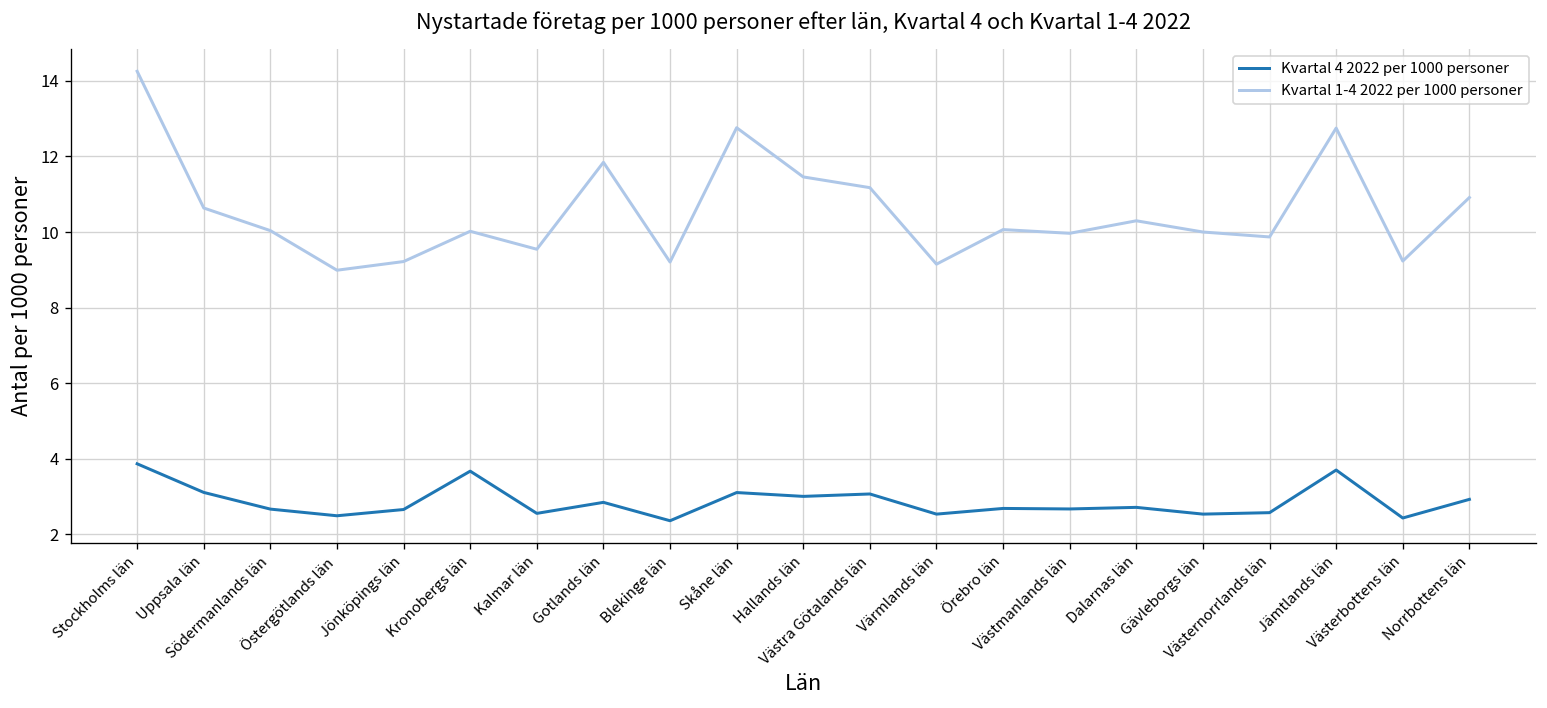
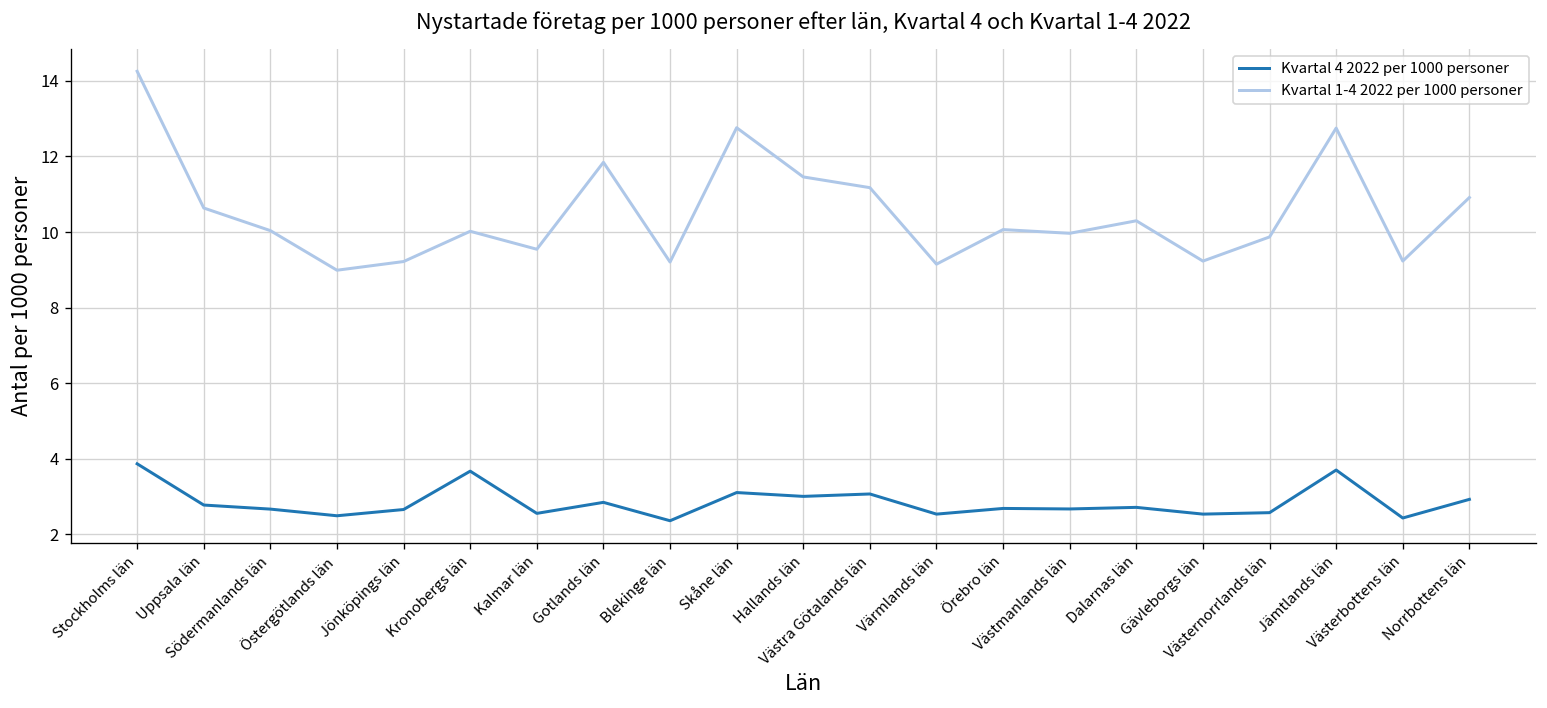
  {
    "Kvartal 4 2022 per 1000 personer": {
      "Stockholms län": 3.9,
-     "Uppsala län": 3.1,
+     "Uppsala län": 2.8,
      "Södermanlands län": 2.7,
      "Östergötlands län": 2.5,
      "Jönköpings län": 2.6,
      "Kronobergs län": 3.7,
      "Kalmar län": 2.5,
      "Gotlands län": 2.8,
      "Blekinge län": 2.4,
      "Skåne län": 3.1,
      "Hallands län": 3.0,
      "Västra Götalands län": 3.1,
      "Värmlands län": 2.5,
      "Örebro län": 2.7,
      "Västmanlands län": 2.7,
      "Dalarnas län": 2.7,
      "Gävleborgs län": 2.5,
      "Västernorrlands län": 2.6,
      "Jämtlands län": 3.7,
      "Västerbottens län": 2.4,
      "Norrbottens län": 2.9
    },
    "Kvartal 1-4 2022 per 1000 personer": {
      "Stockholms län": 14.3,
      "Uppsala län": 10.6,
      "Södermanlands län": 10.0,
      "Östergötlands län": 9.0,
      "Jönköpings län": 9.2,
      "Kronobergs län": 10.0,
      "Kalmar län": 9.5,
      "Gotlands län": 11.8,
      "Blekinge län": 9.2,
      "Skåne län": 12.8,
      "Hallands län": 11.5,
      "Västra Götalands län": 11.2,
      "Värmlands län": 9.1,
      "Örebro län": 10.1,
      "Västmanlands län": 10.0,
      "Dalarnas län": 10.3,
-     "Gävleborgs län": 10.0,
+     "Gävleborgs län": 9.2,
      "Västernorrlands län": 9.9,
      "Jämtlands län": 12.8,
      "Västerbottens län": 9.2,
      "Norrbottens län": 10.9
    }
  }
